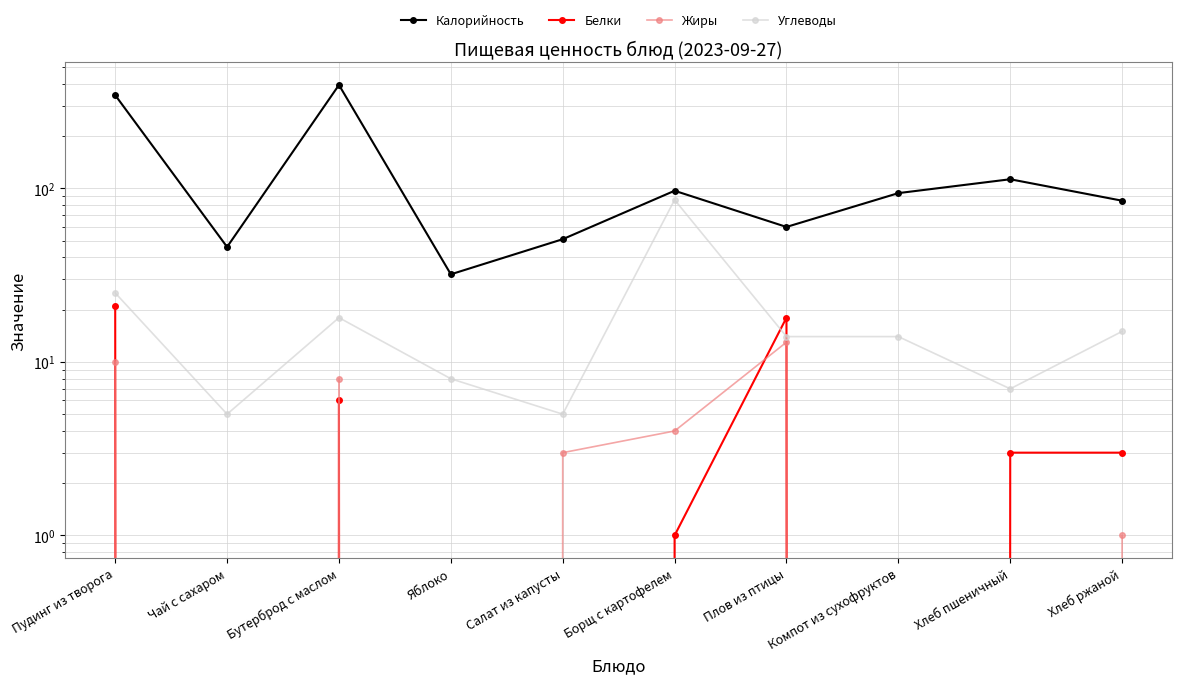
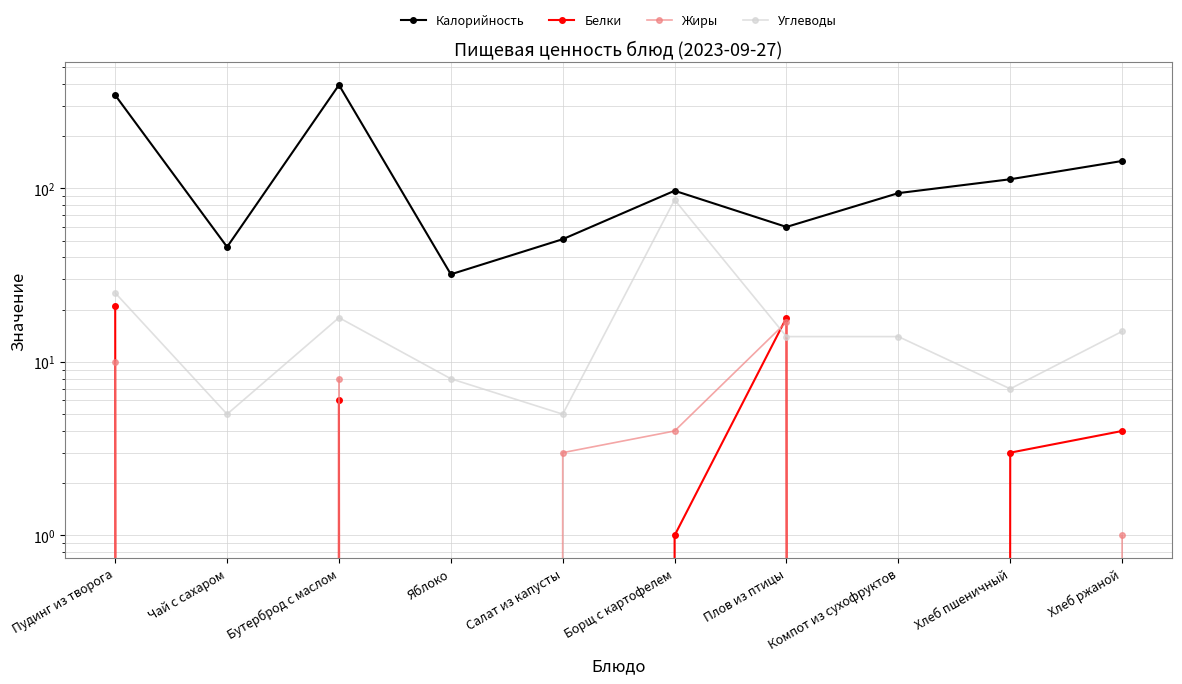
  {
    "Калорийность": {
      "Пудинг из творога": 350,
      "Чай с сахаром": 46,
      "Бутерброд с маслом": 400,
      "Яблоко": 32,
      "Салат из капусты": 51,
      "Борщ с картофелем": 100,
      "Плов из птицы": 60,
      "Компот из сухофруктов": 90,
      "Хлеб пшеничный": 110,
-     "Хлеб ржаной": 90
+     "Хлеб ржаной": 140
    },
    "Белки": {
      "Пудинг из творога": 21,
      "Бутерброд с маслом": 6,
      "Борщ с картофелем": 1,
      "Плов из птицы": 18,
      "Хлеб пшеничный": 3,
-     "Хлеб ржаной": 3
+     "Хлеб ржаной": 4
    },
    "Жиры": {
      "Пудинг из творога": 10,
      "Бутерброд с маслом": 8,
      "Салат из капусты": 3,
      "Борщ с картофелем": 4,
-     "Плов из птицы": 13,
+     "Плов из птицы": 17,
      "Хлеб ржаной": 1
    },
    "Углеводы": {
      "Пудинг из творога": 25,
      "Чай с сахаром": 5,
      "Бутерброд с маслом": 18,
      "Яблоко": 8,
      "Салат из капусты": 5,
      "Борщ с картофелем": 90,
      "Плов из птицы": 14,
      "Компот из сухофруктов": 14,
      "Хлеб пшеничный": 7,
      "Хлеб ржаной": 15
    }
  }
